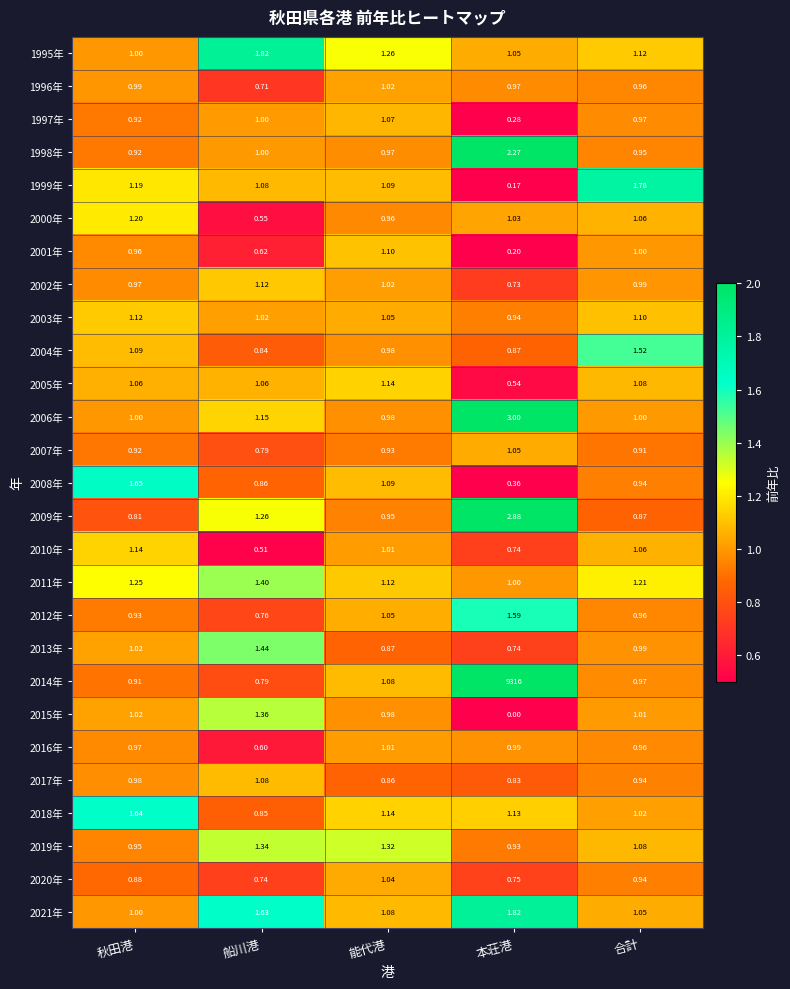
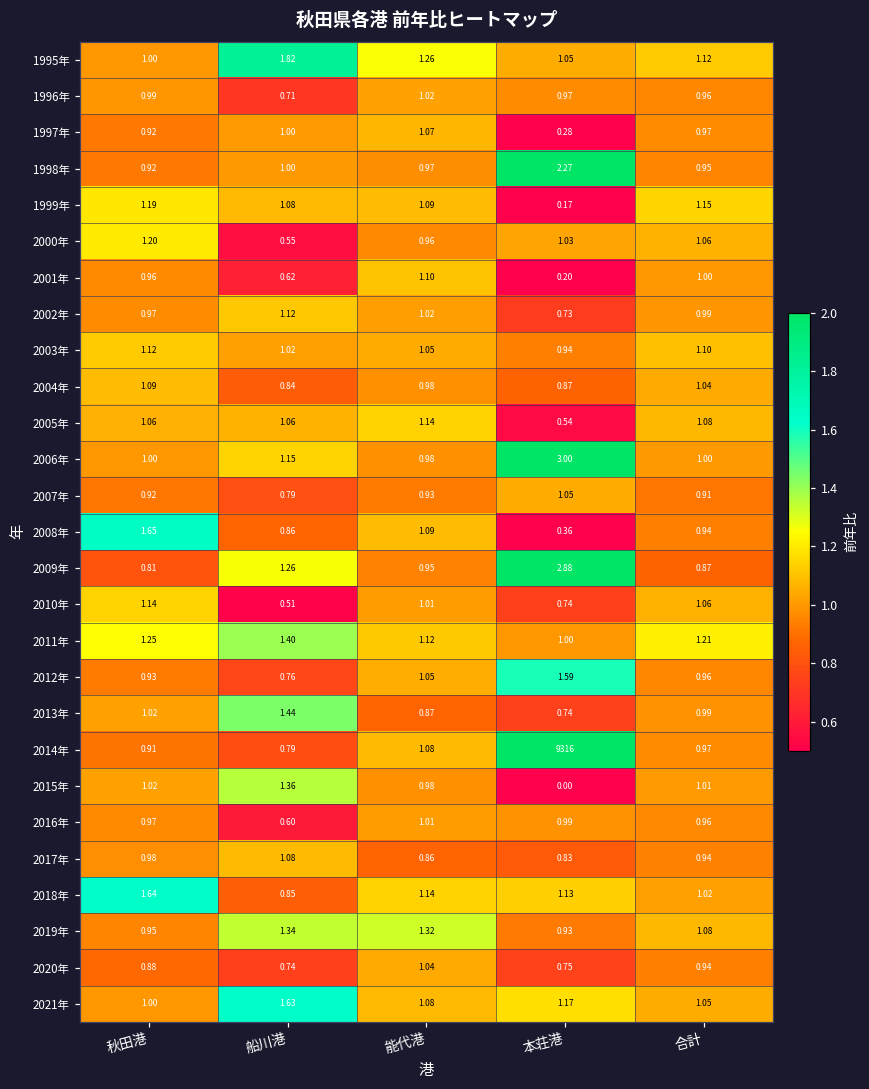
  {
    "1995年": {
      "秋田港": 1.00,
      "船川港": 1.82,
      "能代港": 1.26,
      "本荘港": 1.05,
      "合計": 1.12
    },
    "1996年": {
      "秋田港": 0.99,
      "船川港": 0.71,
      "能代港": 1.02,
      "本荘港": 0.97,
      "合計": 0.96
    },
    "1997年": {
      "秋田港": 0.92,
      "船川港": 1.00,
      "能代港": 1.07,
      "本荘港": 0.28,
      "合計": 0.97
    },
    "1998年": {
      "秋田港": 0.92,
      "船川港": 1.00,
      "能代港": 0.97,
      "本荘港": 2.27,
      "合計": 0.95
    },
    "1999年": {
      "秋田港": 1.19,
      "船川港": 1.08,
      "能代港": 1.09,
      "本荘港": 0.17,
-     "合計": 1.78
+     "合計": 1.15
    },
    "2000年": {
      "秋田港": 1.20,
      "船川港": 0.55,
      "能代港": 0.96,
      "本荘港": 1.03,
      "合計": 1.06
    },
    "2001年": {
      "秋田港": 0.96,
      "船川港": 0.62,
      "能代港": 1.10,
      "本荘港": 0.20,
      "合計": 1.00
    },
    "2002年": {
      "秋田港": 0.97,
      "船川港": 1.12,
      "能代港": 1.02,
      "本荘港": 0.73,
      "合計": 0.99
    },
    "2003年": {
      "秋田港": 1.12,
      "船川港": 1.02,
      "能代港": 1.05,
      "本荘港": 0.94,
      "合計": 1.10
    },
    "2004年": {
      "秋田港": 1.09,
      "船川港": 0.84,
      "能代港": 0.98,
      "本荘港": 0.87,
-     "合計": 1.52
+     "合計": 1.04
    },
    "2005年": {
      "秋田港": 1.06,
      "船川港": 1.06,
      "能代港": 1.14,
      "本荘港": 0.54,
      "合計": 1.08
    },
    "2006年": {
      "秋田港": 1.00,
      "船川港": 1.15,
      "能代港": 0.98,
      "本荘港": 3.00,
      "合計": 1.00
    },
    "2007年": {
      "秋田港": 0.92,
      "船川港": 0.79,
      "能代港": 0.93,
      "本荘港": 1.05,
      "合計": 0.91
    },
    "2008年": {
      "秋田港": 1.65,
      "船川港": 0.86,
      "能代港": 1.09,
      "本荘港": 0.36,
      "合計": 0.94
    },
    "2009年": {
      "秋田港": 0.81,
      "船川港": 1.26,
      "能代港": 0.95,
      "本荘港": 2.88,
      "合計": 0.87
    },
    "2010年": {
      "秋田港": 1.14,
      "船川港": 0.51,
      "能代港": 1.01,
      "本荘港": 0.74,
      "合計": 1.06
    },
    "2011年": {
      "秋田港": 1.25,
      "船川港": 1.40,
      "能代港": 1.12,
      "本荘港": 1.00,
      "合計": 1.21
    },
    "2012年": {
      "秋田港": 0.93,
      "船川港": 0.76,
      "能代港": 1.05,
      "本荘港": 1.59,
      "合計": 0.96
    },
    "2013年": {
      "秋田港": 1.02,
      "船川港": 1.44,
      "能代港": 0.87,
      "本荘港": 0.74,
      "合計": 0.99
    },
    "2014年": {
      "秋田港": 0.91,
      "船川港": 0.79,
      "能代港": 1.08,
      "本荘港": 9316,
      "合計": 0.97
    },
    "2015年": {
      "秋田港": 1.02,
      "船川港": 1.36,
      "能代港": 0.98,
      "本荘港": 0.00,
      "合計": 1.01
    },
    "2016年": {
      "秋田港": 0.97,
      "船川港": 0.60,
      "能代港": 1.01,
      "本荘港": 0.99,
      "合計": 0.96
    },
    "2017年": {
      "秋田港": 0.98,
      "船川港": 1.08,
      "能代港": 0.86,
      "本荘港": 0.83,
      "合計": 0.94
    },
    "2018年": {
      "秋田港": 1.64,
      "船川港": 0.85,
      "能代港": 1.14,
      "本荘港": 1.13,
      "合計": 1.02
    },
    "2019年": {
      "秋田港": 0.95,
      "船川港": 1.34,
      "能代港": 1.32,
      "本荘港": 0.93,
      "合計": 1.08
    },
    "2020年": {
      "秋田港": 0.88,
      "船川港": 0.74,
      "能代港": 1.04,
      "本荘港": 0.75,
      "合計": 0.94
    },
    "2021年": {
      "秋田港": 1.00,
      "船川港": 1.63,
      "能代港": 1.08,
-     "本荘港": 1.82,
+     "本荘港": 1.17,
      "合計": 1.05
    }
  }
